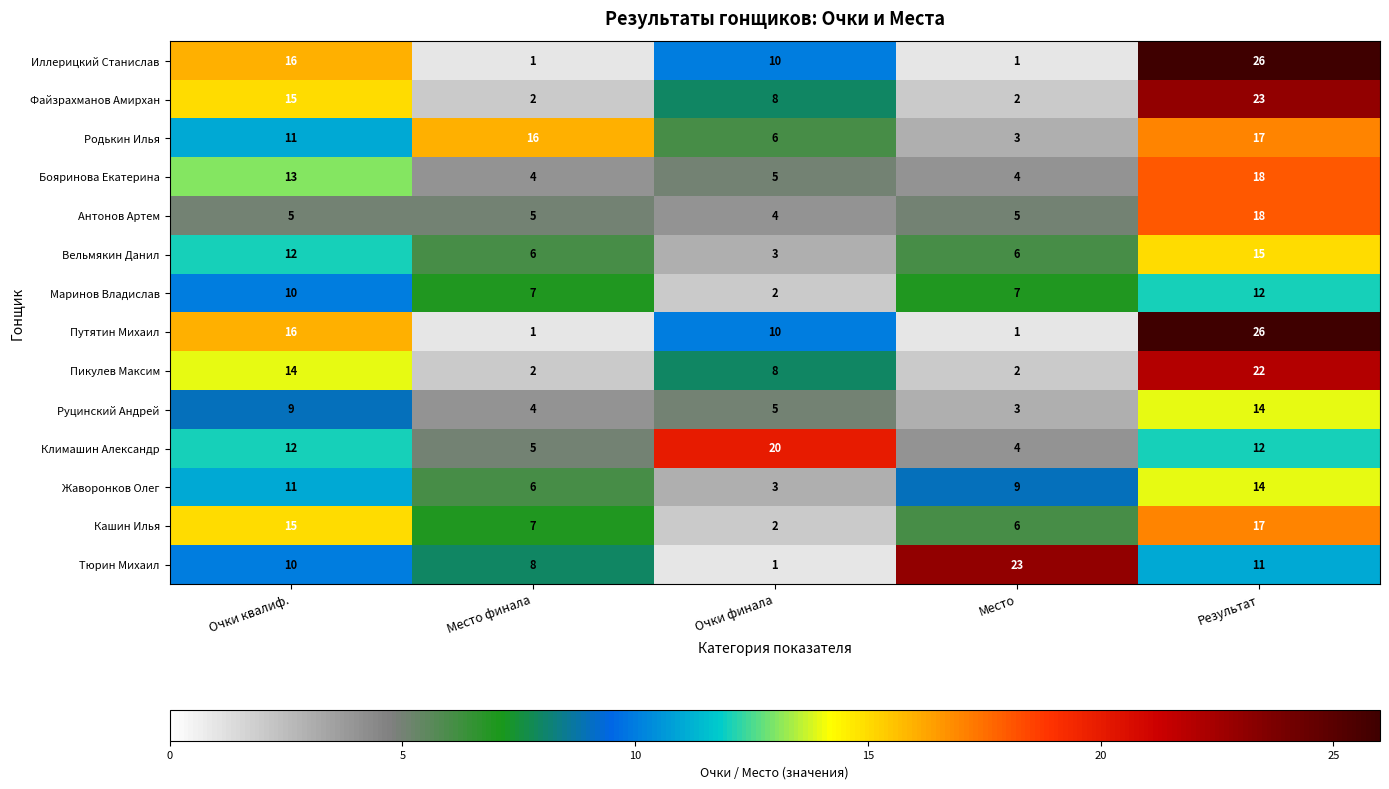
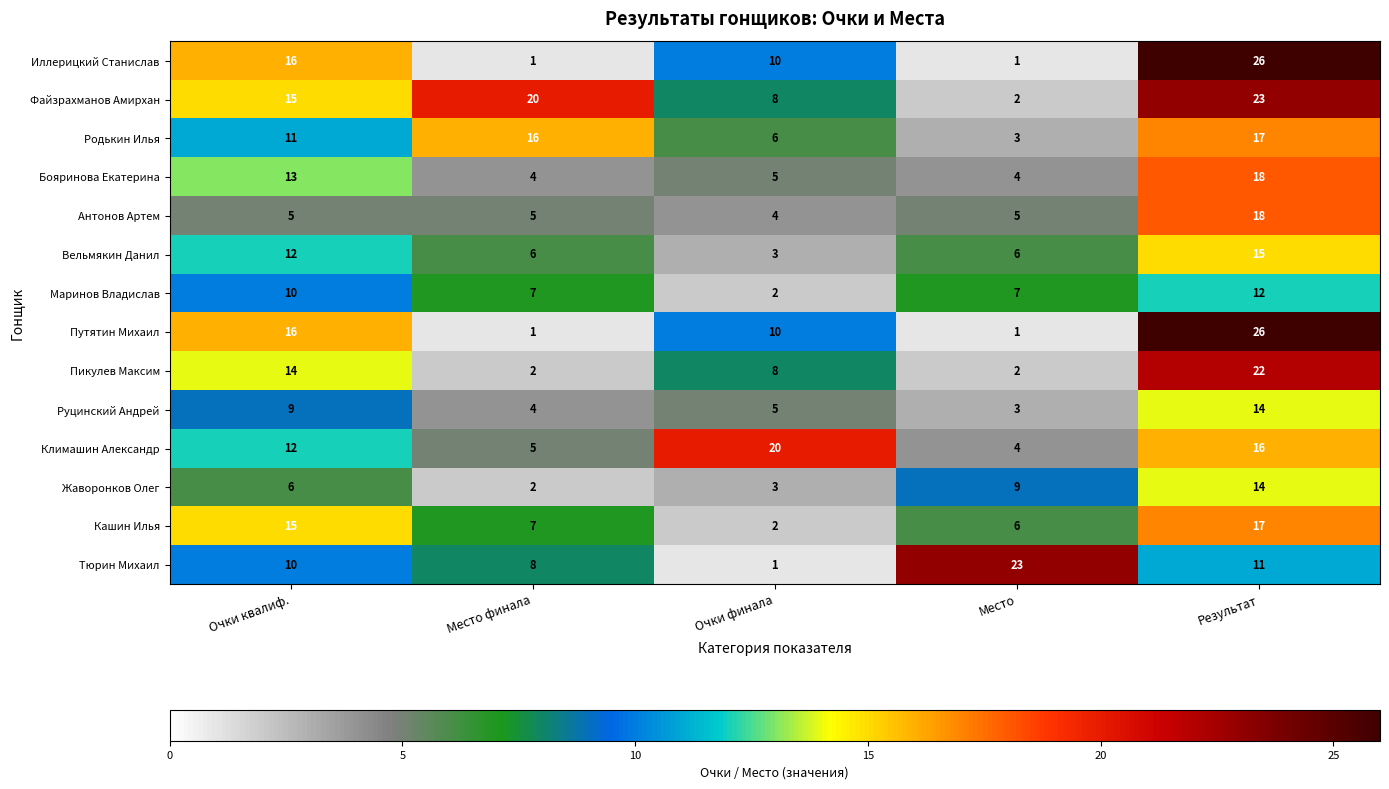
  {
    "Иллерицкий Станислав": {
      "Очки квалиф.": 16,
      "Место финала": 1,
      "Очки финала": 10,
      "Место": 1,
      "Результат": 26
    },
    "Файзрахманов Амирхан": {
      "Очки квалиф.": 15,
-     "Место финала": 2,
+     "Место финала": 20,
      "Очки финала": 8,
      "Место": 2,
      "Результат": 23
    },
    "Родькин Илья": {
      "Очки квалиф.": 11,
      "Место финала": 16,
      "Очки финала": 6,
      "Место": 3,
      "Результат": 17
    },
    "Бояринова Екатерина": {
      "Очки квалиф.": 13,
      "Место финала": 4,
      "Очки финала": 5,
      "Место": 4,
      "Результат": 18
    },
    "Антонов Артем": {
      "Очки квалиф.": 5,
      "Место финала": 5,
      "Очки финала": 4,
      "Место": 5,
      "Результат": 18
    },
    "Вельмякин Данил": {
      "Очки квалиф.": 12,
      "Место финала": 6,
      "Очки финала": 3,
      "Место": 6,
      "Результат": 15
    },
    "Маринов Владислав": {
      "Очки квалиф.": 10,
      "Место финала": 7,
      "Очки финала": 2,
      "Место": 7,
      "Результат": 12
    },
    "Путятин Михаил": {
      "Очки квалиф.": 16,
      "Место финала": 1,
      "Очки финала": 10,
      "Место": 1,
      "Результат": 26
    },
    "Пикулев Максим": {
      "Очки квалиф.": 14,
      "Место финала": 2,
      "Очки финала": 8,
      "Место": 2,
      "Результат": 22
    },
    "Руцинский Андрей": {
      "Очки квалиф.": 9,
      "Место финала": 4,
      "Очки финала": 5,
      "Место": 3,
      "Результат": 14
    },
    "Климашин Александр": {
      "Очки квалиф.": 12,
      "Место финала": 5,
      "Очки финала": 20,
      "Место": 4,
-     "Результат": 12
+     "Результат": 16
    },
    "Жаворонков Олег": {
-     "Очки квалиф.": 11,
-     "Место финала": 6,
+     "Очки квалиф.": 6,
+     "Место финала": 2,
      "Очки финала": 3,
      "Место": 9,
      "Результат": 14
    },
    "Кашин Илья": {
      "Очки квалиф.": 15,
      "Место финала": 7,
      "Очки финала": 2,
      "Место": 6,
      "Результат": 17
    },
    "Тюрин Михаил": {
      "Очки квалиф.": 10,
      "Место финала": 8,
      "Очки финала": 1,
      "Место": 23,
      "Результат": 11
    }
  }
